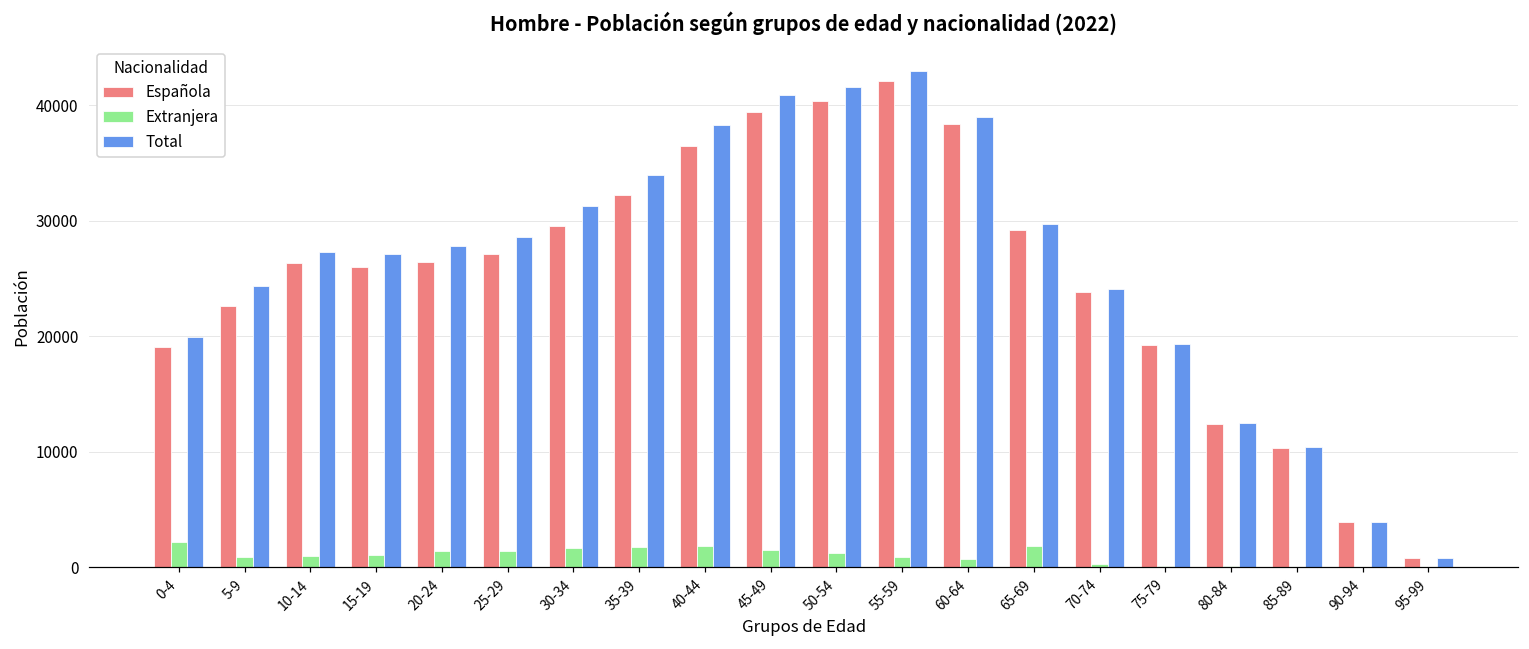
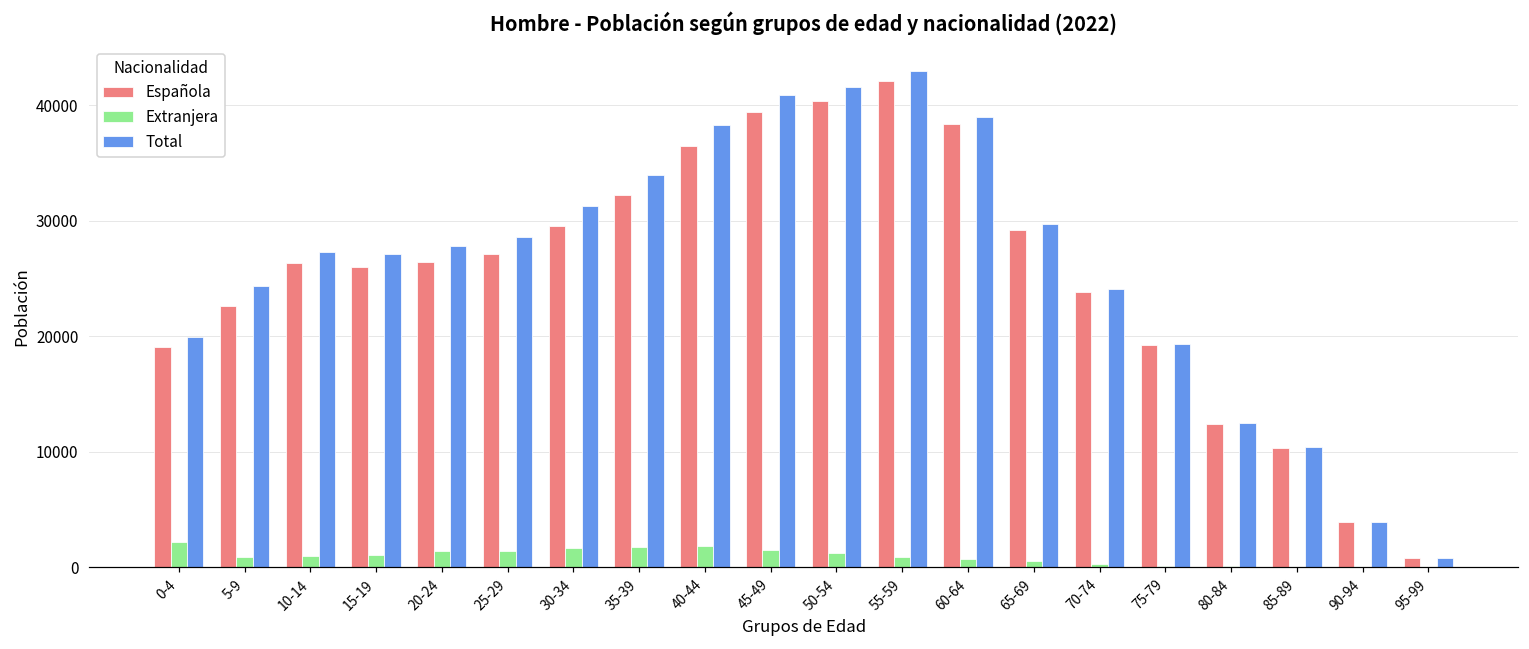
  {
    "Española": {
      "0-4": 19000,
      "5-9": 22600,
      "10-14": 26400,
      "15-19": 26000,
      "20-24": 26400,
      "25-29": 27200,
      "30-34": 29600,
      "35-39": 32200,
      "40-44": 36500,
      "45-49": 39400,
      "50-54": 40400,
      "55-59": 42100,
      "60-64": 38400,
      "65-69": 29200,
      "70-74": 23800,
      "75-79": 19200,
      "80-84": 12400,
      "85-89": 10400,
      "90-94": 3900,
      "95-99": 800
    },
    "Extranjera": {
      "0-4": 2200,
      "5-9": 900,
      "10-14": 900,
      "15-19": 1100,
      "20-24": 1400,
      "25-29": 1400,
      "30-34": 1700,
      "35-39": 1800,
      "40-44": 1900,
      "45-49": 1500,
      "50-54": 1300,
      "55-59": 900,
      "60-64": 700,
-     "65-69": 1800,
+     "65-69": 500,
      "70-74": 300
    },
    "Total": {
      "0-4": 20000,
      "5-9": 24300,
      "10-14": 27300,
      "15-19": 27100,
      "20-24": 27800,
      "25-29": 28600,
      "30-34": 31300,
      "35-39": 34000,
      "40-44": 38300,
      "45-49": 40900,
      "50-54": 41600,
      "55-59": 43000,
      "60-64": 39000,
      "65-69": 29700,
      "70-74": 24100,
      "75-79": 19400,
      "80-84": 12500,
      "85-89": 10400,
      "90-94": 3900,
      "95-99": 800
    }
  }
